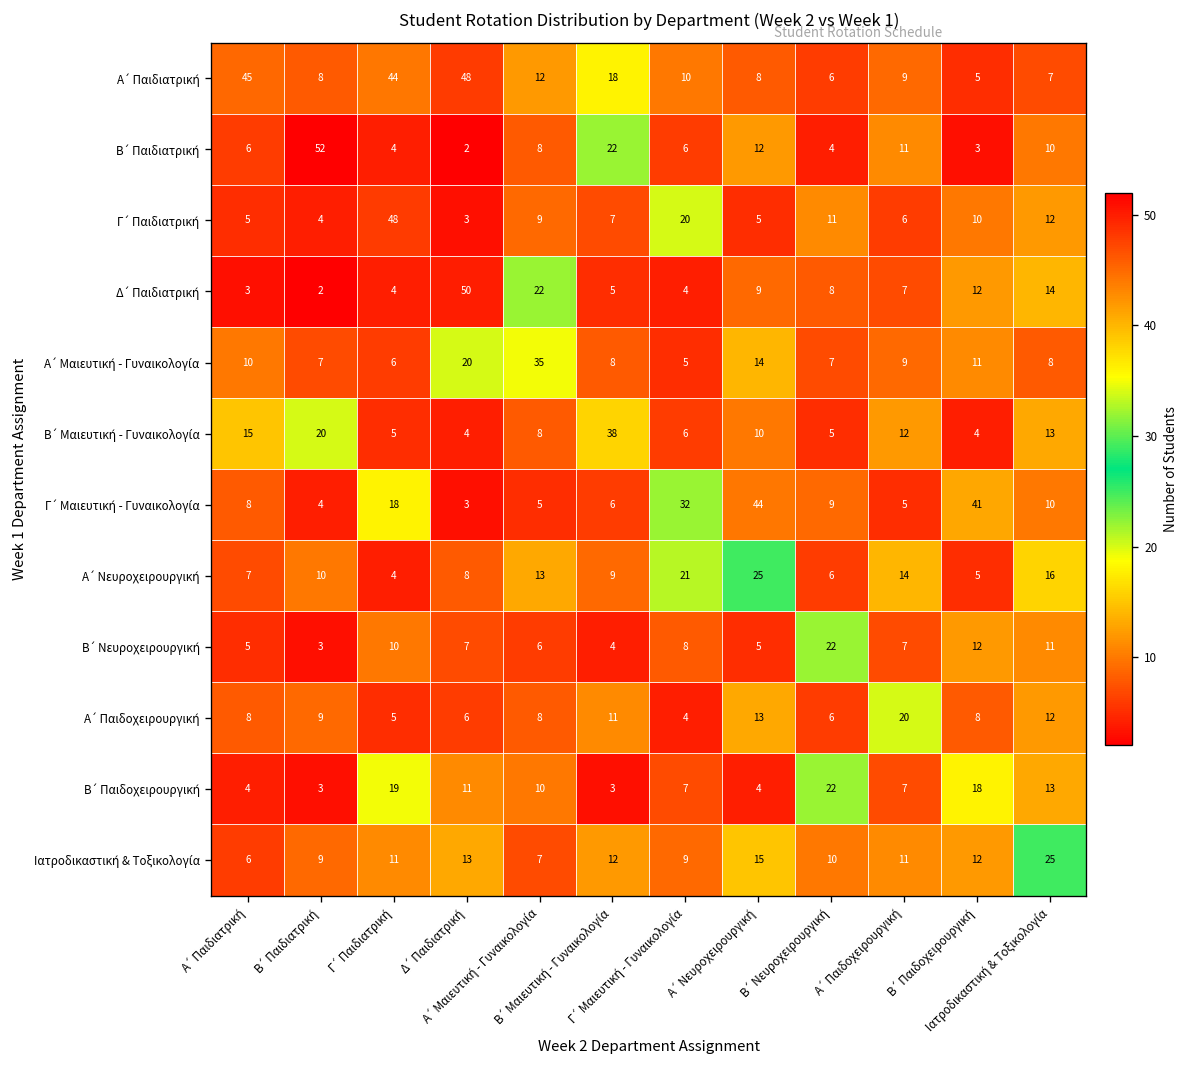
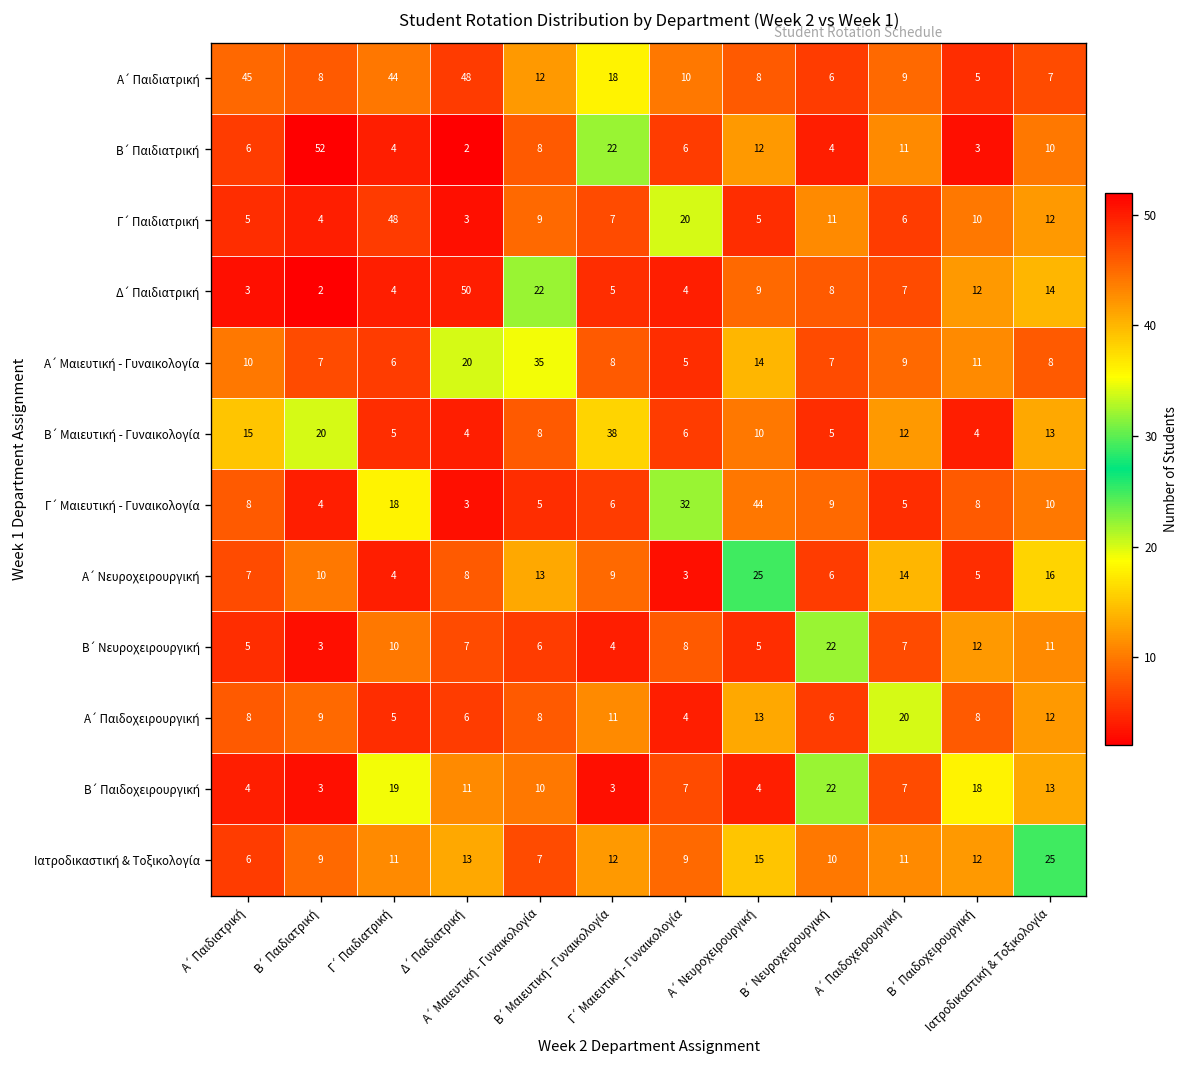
  {
    "Α΄ Παιδιατρική": {
      "Α΄ Παιδιατρική": 45,
      "Β΄ Παιδιατρική": 8,
      "Γ΄ Παιδιατρική": 44,
      "Δ΄ Παιδιατρική": 48,
      "Α΄ Μαιευτική - Γυναικολογία": 12,
      "Β΄ Μαιευτική - Γυναικολογία": 18,
      "Γ΄ Μαιευτική - Γυναικολογία": 10,
      "Α΄ Νευροχειρουργική": 8,
      "Β΄ Νευροχειρουργική": 6,
      "Α΄ Παιδοχειρουργική": 9,
      "Β΄ Παιδοχειρουργική": 5,
      "Ιατροδικαστική & Τοξικολογία": 7
    },
    "Β΄ Παιδιατρική": {
      "Α΄ Παιδιατρική": 6,
      "Β΄ Παιδιατρική": 52,
      "Γ΄ Παιδιατρική": 4,
      "Δ΄ Παιδιατρική": 2,
      "Α΄ Μαιευτική - Γυναικολογία": 8,
      "Β΄ Μαιευτική - Γυναικολογία": 22,
      "Γ΄ Μαιευτική - Γυναικολογία": 6,
      "Α΄ Νευροχειρουργική": 12,
      "Β΄ Νευροχειρουργική": 4,
      "Α΄ Παιδοχειρουργική": 11,
      "Β΄ Παιδοχειρουργική": 3,
      "Ιατροδικαστική & Τοξικολογία": 10
    },
    "Γ΄ Παιδιατρική": {
      "Α΄ Παιδιατρική": 5,
      "Β΄ Παιδιατρική": 4,
      "Γ΄ Παιδιατρική": 48,
      "Δ΄ Παιδιατρική": 3,
      "Α΄ Μαιευτική - Γυναικολογία": 9,
      "Β΄ Μαιευτική - Γυναικολογία": 7,
      "Γ΄ Μαιευτική - Γυναικολογία": 20,
      "Α΄ Νευροχειρουργική": 5,
      "Β΄ Νευροχειρουργική": 11,
      "Α΄ Παιδοχειρουργική": 6,
      "Β΄ Παιδοχειρουργική": 10,
      "Ιατροδικαστική & Τοξικολογία": 12
    },
    "Δ΄ Παιδιατρική": {
      "Α΄ Παιδιατρική": 3,
      "Β΄ Παιδιατρική": 2,
      "Γ΄ Παιδιατρική": 4,
      "Δ΄ Παιδιατρική": 50,
      "Α΄ Μαιευτική - Γυναικολογία": 22,
      "Β΄ Μαιευτική - Γυναικολογία": 5,
      "Γ΄ Μαιευτική - Γυναικολογία": 4,
      "Α΄ Νευροχειρουργική": 9,
      "Β΄ Νευροχειρουργική": 8,
      "Α΄ Παιδοχειρουργική": 7,
      "Β΄ Παιδοχειρουργική": 12,
      "Ιατροδικαστική & Τοξικολογία": 14
    },
    "Α΄ Μαιευτική - Γυναικολογία": {
      "Α΄ Παιδιατρική": 10,
      "Β΄ Παιδιατρική": 7,
      "Γ΄ Παιδιατρική": 6,
      "Δ΄ Παιδιατρική": 20,
      "Α΄ Μαιευτική - Γυναικολογία": 35,
      "Β΄ Μαιευτική - Γυναικολογία": 8,
      "Γ΄ Μαιευτική - Γυναικολογία": 5,
      "Α΄ Νευροχειρουργική": 14,
      "Β΄ Νευροχειρουργική": 7,
      "Α΄ Παιδοχειρουργική": 9,
      "Β΄ Παιδοχειρουργική": 11,
      "Ιατροδικαστική & Τοξικολογία": 8
    },
    "Β΄ Μαιευτική - Γυναικολογία": {
      "Α΄ Παιδιατρική": 15,
      "Β΄ Παιδιατρική": 20,
      "Γ΄ Παιδιατρική": 5,
      "Δ΄ Παιδιατρική": 4,
      "Α΄ Μαιευτική - Γυναικολογία": 8,
      "Β΄ Μαιευτική - Γυναικολογία": 38,
      "Γ΄ Μαιευτική - Γυναικολογία": 6,
      "Α΄ Νευροχειρουργική": 10,
      "Β΄ Νευροχειρουργική": 5,
      "Α΄ Παιδοχειρουργική": 12,
      "Β΄ Παιδοχειρουργική": 4,
      "Ιατροδικαστική & Τοξικολογία": 13
    },
    "Γ΄ Μαιευτική - Γυναικολογία": {
      "Α΄ Παιδιατρική": 8,
      "Β΄ Παιδιατρική": 4,
      "Γ΄ Παιδιατρική": 18,
      "Δ΄ Παιδιατρική": 3,
      "Α΄ Μαιευτική - Γυναικολογία": 5,
      "Β΄ Μαιευτική - Γυναικολογία": 6,
      "Γ΄ Μαιευτική - Γυναικολογία": 32,
      "Α΄ Νευροχειρουργική": 44,
      "Β΄ Νευροχειρουργική": 9,
      "Α΄ Παιδοχειρουργική": 5,
-     "Β΄ Παιδοχειρουργική": 41,
+     "Β΄ Παιδοχειρουργική": 8,
      "Ιατροδικαστική & Τοξικολογία": 10
    },
    "Α΄ Νευροχειρουργική": {
      "Α΄ Παιδιατρική": 7,
      "Β΄ Παιδιατρική": 10,
      "Γ΄ Παιδιατρική": 4,
      "Δ΄ Παιδιατρική": 8,
      "Α΄ Μαιευτική - Γυναικολογία": 13,
      "Β΄ Μαιευτική - Γυναικολογία": 9,
-     "Γ΄ Μαιευτική - Γυναικολογία": 21,
+     "Γ΄ Μαιευτική - Γυναικολογία": 3,
      "Α΄ Νευροχειρουργική": 25,
      "Β΄ Νευροχειρουργική": 6,
      "Α΄ Παιδοχειρουργική": 14,
      "Β΄ Παιδοχειρουργική": 5,
      "Ιατροδικαστική & Τοξικολογία": 16
    },
    "Β΄ Νευροχειρουργική": {
      "Α΄ Παιδιατρική": 5,
      "Β΄ Παιδιατρική": 3,
      "Γ΄ Παιδιατρική": 10,
      "Δ΄ Παιδιατρική": 7,
      "Α΄ Μαιευτική - Γυναικολογία": 6,
      "Β΄ Μαιευτική - Γυναικολογία": 4,
      "Γ΄ Μαιευτική - Γυναικολογία": 8,
      "Α΄ Νευροχειρουργική": 5,
      "Β΄ Νευροχειρουργική": 22,
      "Α΄ Παιδοχειρουργική": 7,
      "Β΄ Παιδοχειρουργική": 12,
      "Ιατροδικαστική & Τοξικολογία": 11
    },
    "Α΄ Παιδοχειρουργική": {
      "Α΄ Παιδιατρική": 8,
      "Β΄ Παιδιατρική": 9,
      "Γ΄ Παιδιατρική": 5,
      "Δ΄ Παιδιατρική": 6,
      "Α΄ Μαιευτική - Γυναικολογία": 8,
      "Β΄ Μαιευτική - Γυναικολογία": 11,
      "Γ΄ Μαιευτική - Γυναικολογία": 4,
      "Α΄ Νευροχειρουργική": 13,
      "Β΄ Νευροχειρουργική": 6,
      "Α΄ Παιδοχειρουργική": 20,
      "Β΄ Παιδοχειρουργική": 8,
      "Ιατροδικαστική & Τοξικολογία": 12
    },
    "Β΄ Παιδοχειρουργική": {
      "Α΄ Παιδιατρική": 4,
      "Β΄ Παιδιατρική": 3,
      "Γ΄ Παιδιατρική": 19,
      "Δ΄ Παιδιατρική": 11,
      "Α΄ Μαιευτική - Γυναικολογία": 10,
      "Β΄ Μαιευτική - Γυναικολογία": 3,
      "Γ΄ Μαιευτική - Γυναικολογία": 7,
      "Α΄ Νευροχειρουργική": 4,
      "Β΄ Νευροχειρουργική": 22,
      "Α΄ Παιδοχειρουργική": 7,
      "Β΄ Παιδοχειρουργική": 18,
      "Ιατροδικαστική & Τοξικολογία": 13
    },
    "Ιατροδικαστική & Τοξικολογία": {
      "Α΄ Παιδιατρική": 6,
      "Β΄ Παιδιατρική": 9,
      "Γ΄ Παιδιατρική": 11,
      "Δ΄ Παιδιατρική": 13,
      "Α΄ Μαιευτική - Γυναικολογία": 7,
      "Β΄ Μαιευτική - Γυναικολογία": 12,
      "Γ΄ Μαιευτική - Γυναικολογία": 9,
      "Α΄ Νευροχειρουργική": 15,
      "Β΄ Νευροχειρουργική": 10,
      "Α΄ Παιδοχειρουργική": 11,
      "Β΄ Παιδοχειρουργική": 12,
      "Ιατροδικαστική & Τοξικολογία": 25
    }
  }
